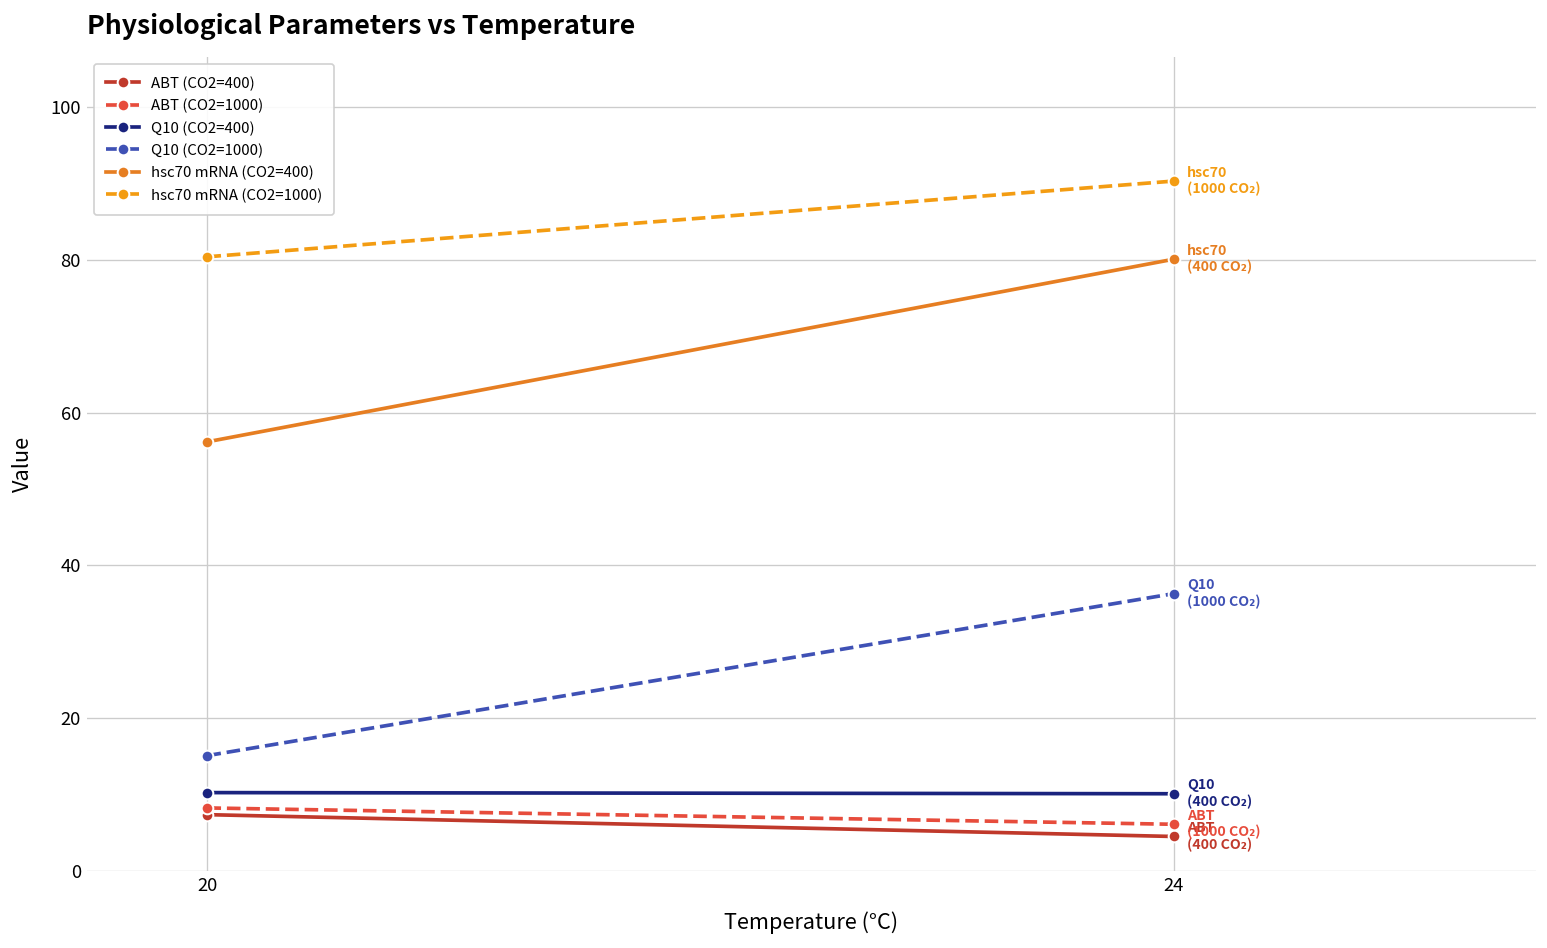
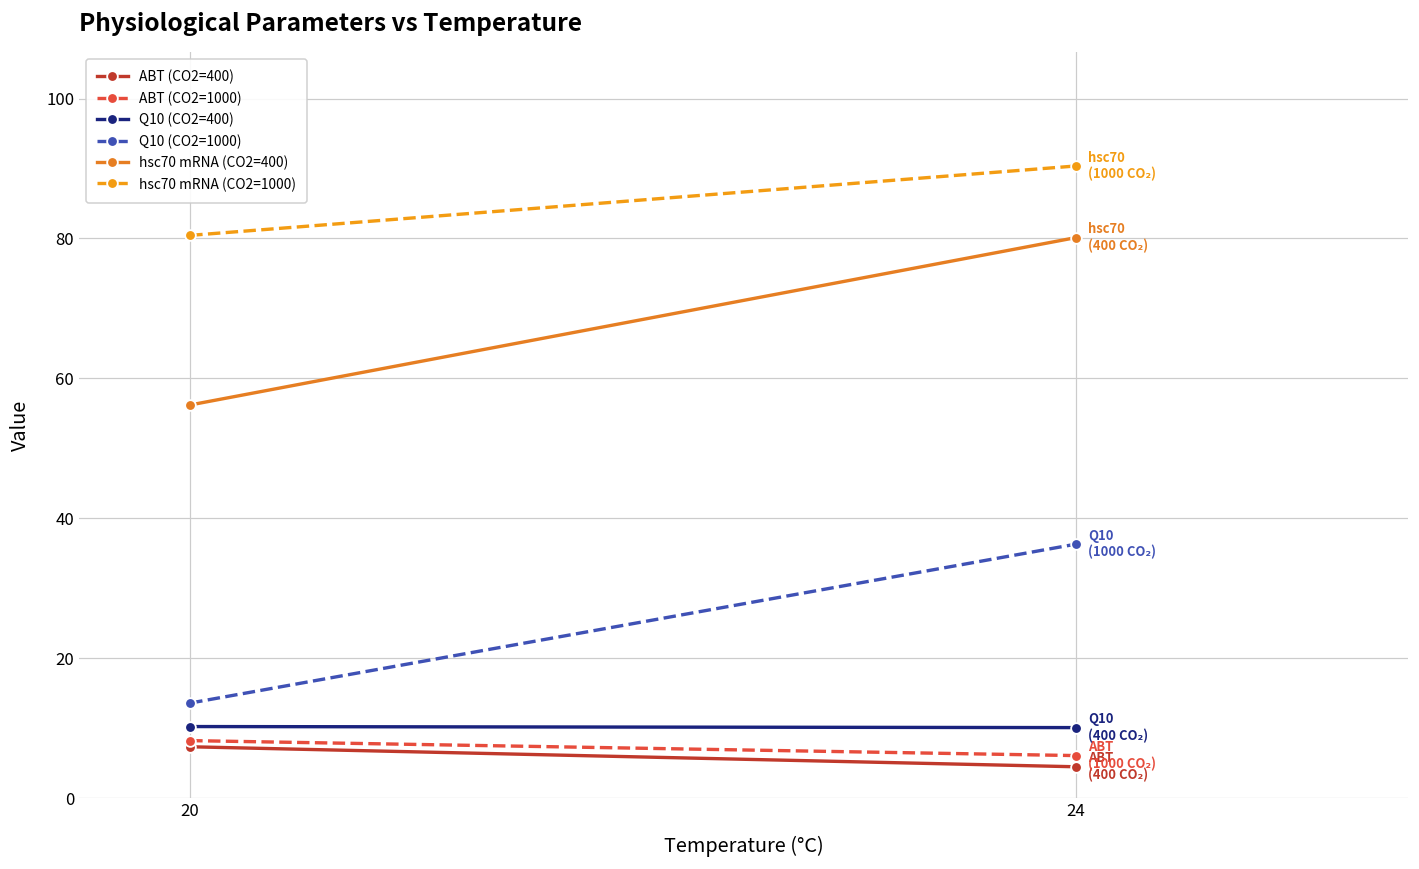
  {
    "Q10 (CO2=400)": {
      "20": 10
    },
    "Q10 (CO2=1000)": {
-     "20": 15
+     "20": 14
    }
  }
